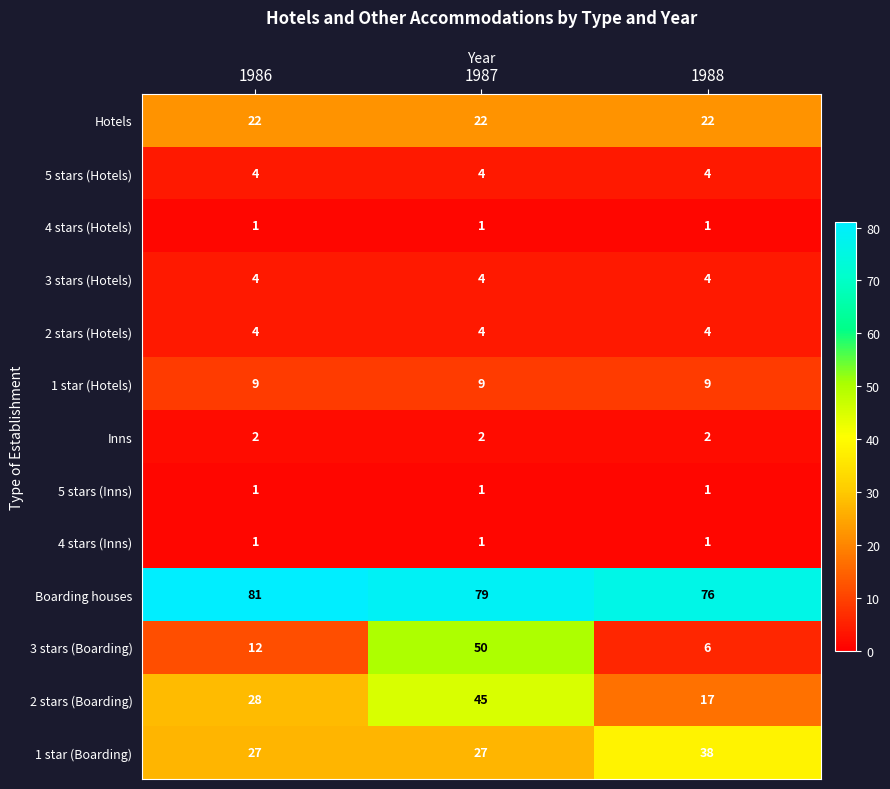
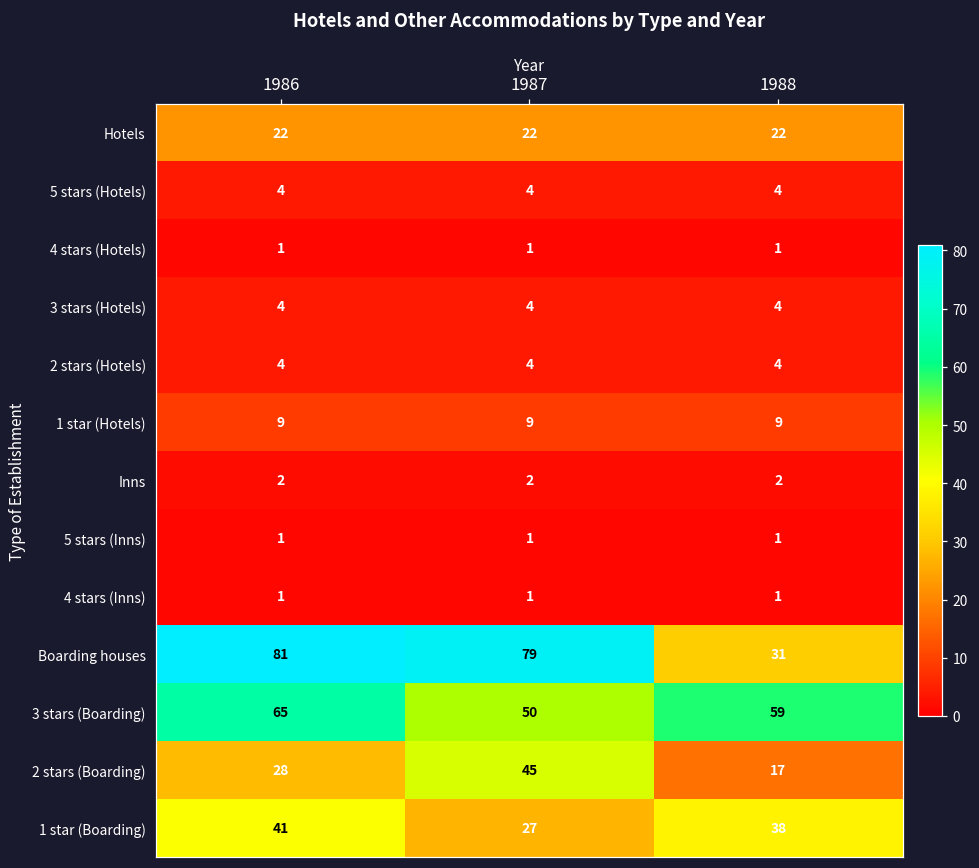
  {
    "Hotels": {
      "1986": 22,
      "1987": 22,
      "1988": 22
    },
    "5 stars (Hotels)": {
      "1986": 4,
      "1987": 4,
      "1988": 4
    },
    "4 stars (Hotels)": {
      "1986": 1,
      "1987": 1,
      "1988": 1
    },
    "3 stars (Hotels)": {
      "1986": 4,
      "1987": 4,
      "1988": 4
    },
    "2 stars (Hotels)": {
      "1986": 4,
      "1987": 4,
      "1988": 4
    },
    "1 star (Hotels)": {
      "1986": 9,
      "1987": 9,
      "1988": 9
    },
    "Inns": {
      "1986": 2,
      "1987": 2,
      "1988": 2
    },
    "5 stars (Inns)": {
      "1986": 1,
      "1987": 1,
      "1988": 1
    },
    "4 stars (Inns)": {
      "1986": 1,
      "1987": 1,
      "1988": 1
    },
    "Boarding houses": {
      "1986": 81,
      "1987": 79,
-     "1988": 76
+     "1988": 31
    },
    "3 stars (Boarding)": {
-     "1986": 12,
+     "1986": 65,
      "1987": 50,
-     "1988": 6
+     "1988": 59
    },
    "2 stars (Boarding)": {
      "1986": 28,
      "1987": 45,
      "1988": 17
    },
    "1 star (Boarding)": {
-     "1986": 27,
+     "1986": 41,
      "1987": 27,
      "1988": 38
    }
  }
